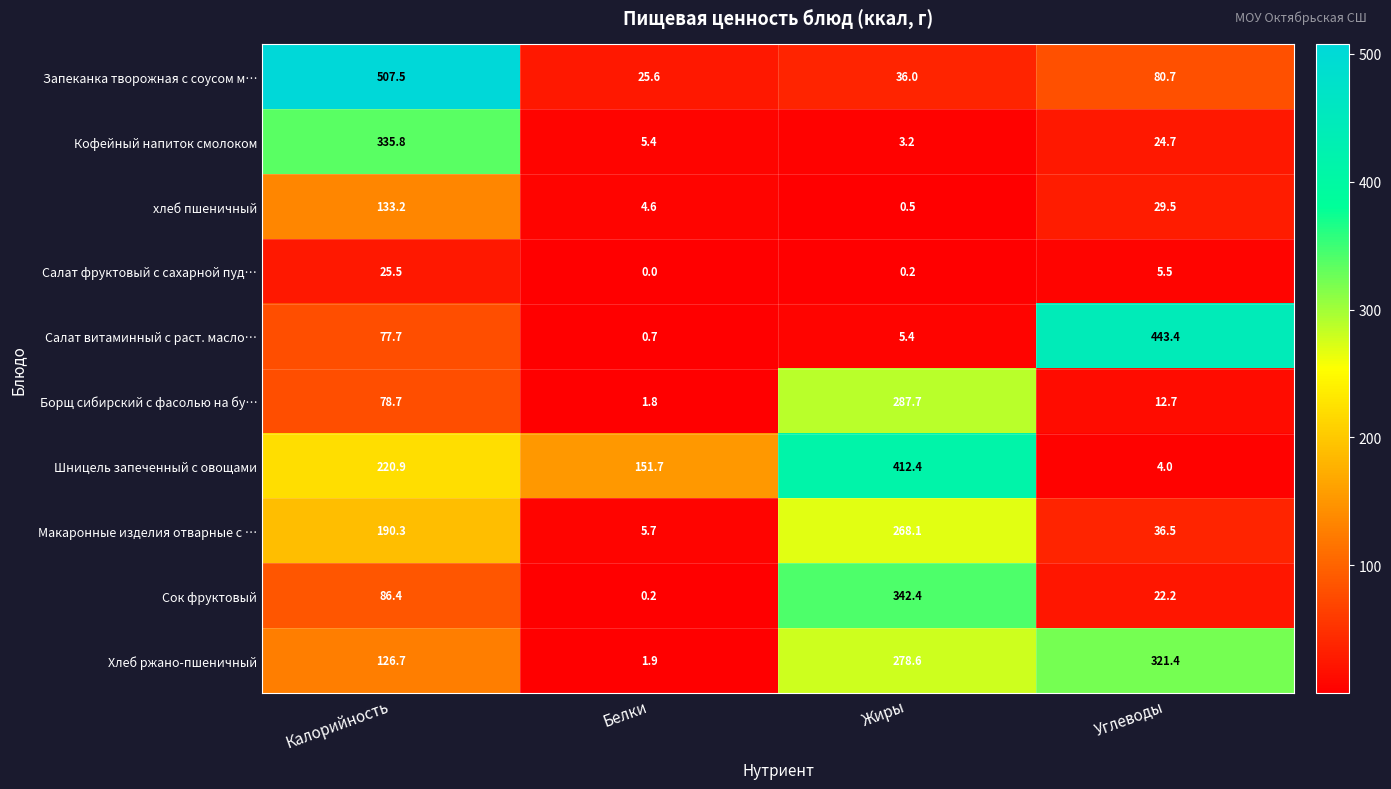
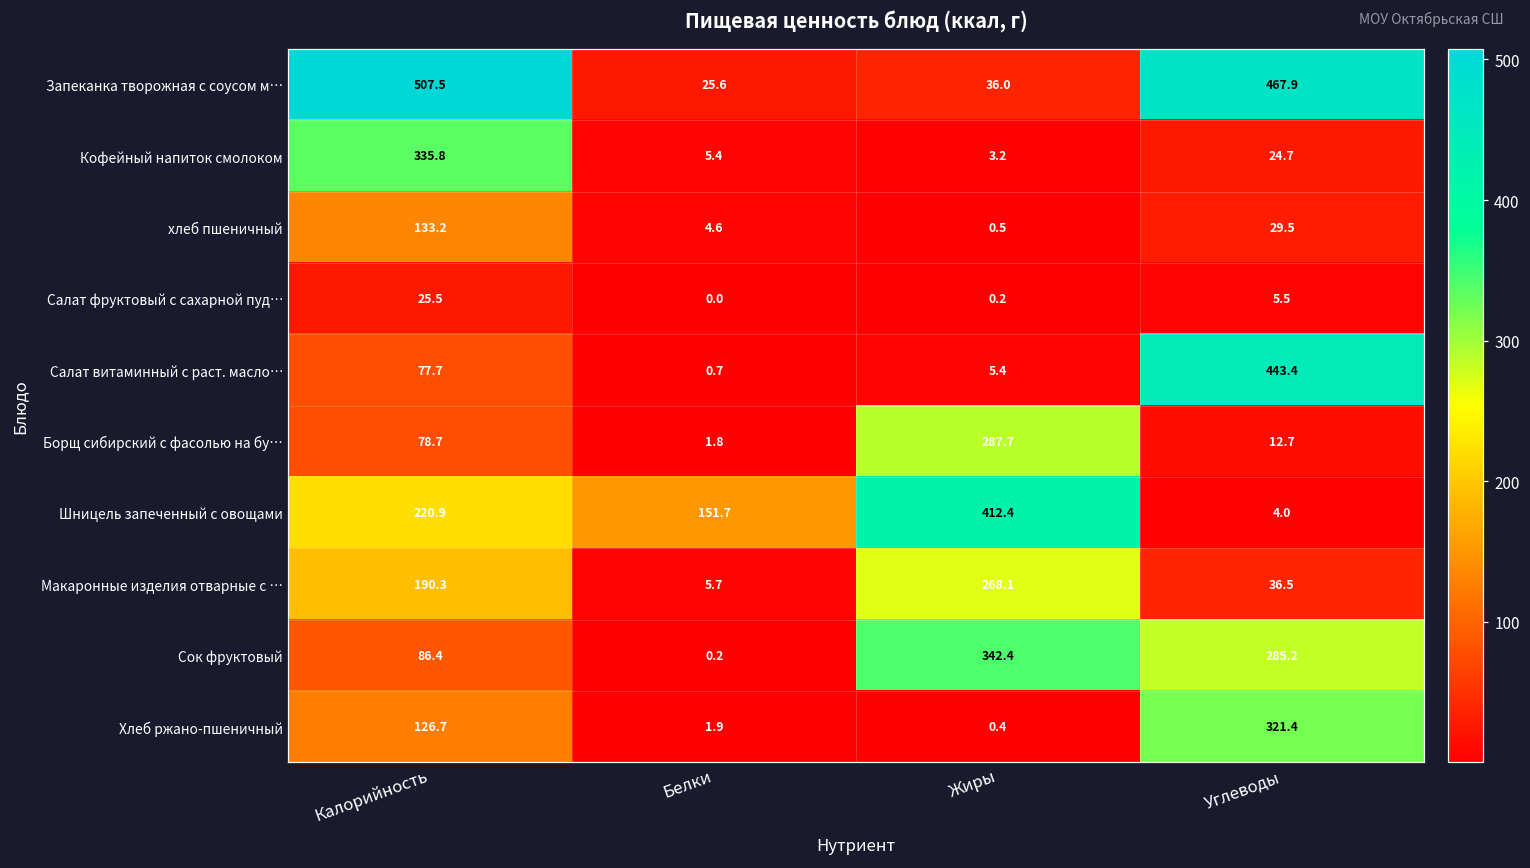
  {
    "Запеканка творожная с соусом м…": {
      "Калорийность": 507.5,
      "Белки": 25.6,
      "Жиры": 36.0,
-     "Углеводы": 80.7
+     "Углеводы": 467.9
    },
    "Кофейный напиток смолоком": {
      "Калорийность": 335.8,
      "Белки": 5.4,
      "Жиры": 3.2,
      "Углеводы": 24.7
    },
    "хлеб пшеничный": {
      "Калорийность": 133.2,
      "Белки": 4.6,
      "Жиры": 0.5,
      "Углеводы": 29.5
    },
    "Салат фруктовый с сахарной пуд…": {
      "Калорийность": 25.5,
      "Белки": 0.0,
      "Жиры": 0.2,
      "Углеводы": 5.5
    },
    "Салат витаминный с раст. масло…": {
      "Калорийность": 77.7,
      "Белки": 0.7,
      "Жиры": 5.4,
      "Углеводы": 443.4
    },
    "Борщ сибирский с фасолью на бу…": {
      "Калорийность": 78.7,
      "Белки": 1.8,
      "Жиры": 287.7,
      "Углеводы": 12.7
    },
    "Шницель запеченный с овощами": {
      "Калорийность": 220.9,
      "Белки": 151.7,
      "Жиры": 412.4,
      "Углеводы": 4.0
    },
    "Макаронные изделия отварные с …": {
      "Калорийность": 190.3,
      "Белки": 5.7,
      "Жиры": 268.1,
      "Углеводы": 36.5
    },
    "Сок фруктовый": {
      "Калорийность": 86.4,
      "Белки": 0.2,
      "Жиры": 342.4,
-     "Углеводы": 22.2
+     "Углеводы": 285.2
    },
    "Хлеб ржано-пшеничный": {
      "Калорийность": 126.7,
      "Белки": 1.9,
-     "Жиры": 278.6,
+     "Жиры": 0.4,
      "Углеводы": 321.4
    }
  }
